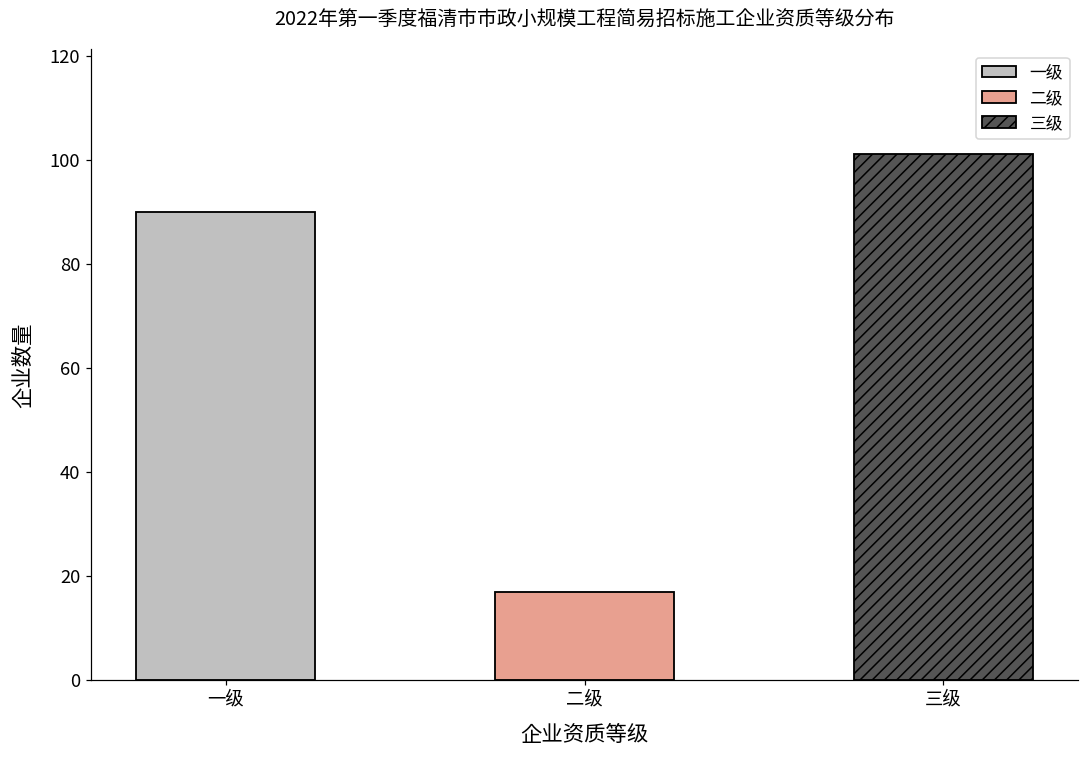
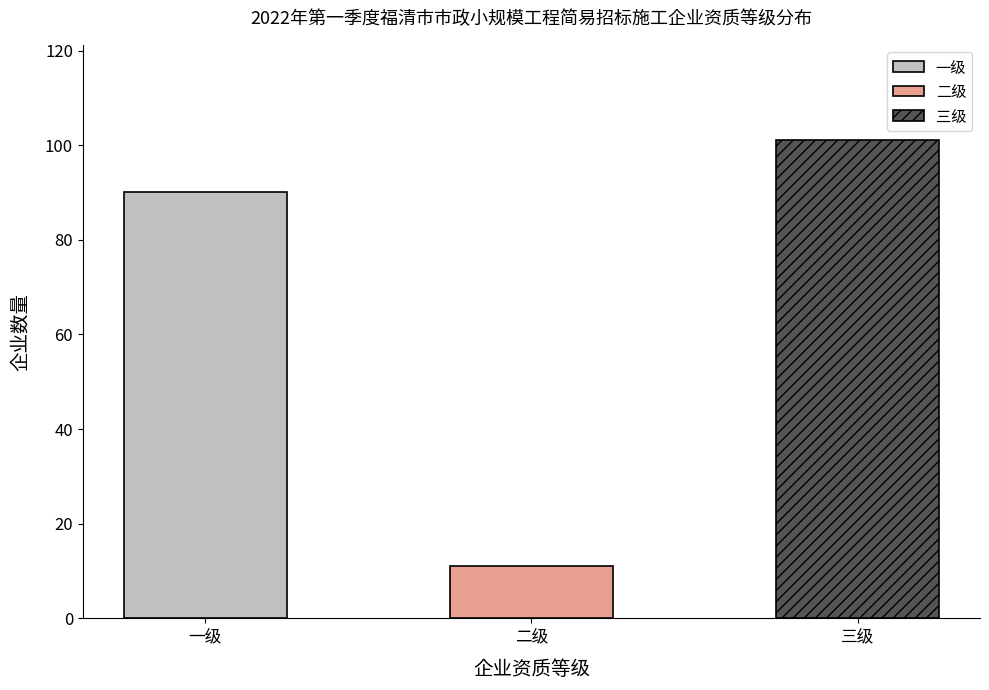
  {
    "一级": 90,
-   "二级": 17,
+   "二级": 11,
    "三级": 101
  }
